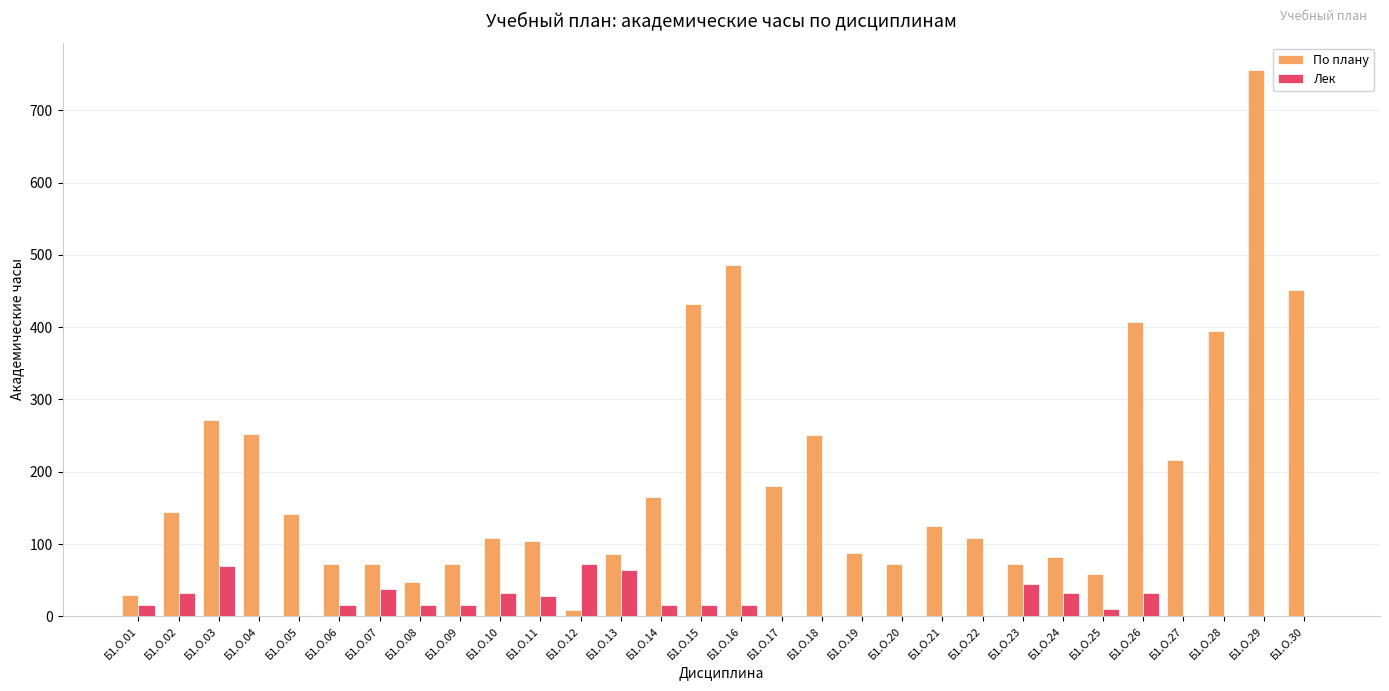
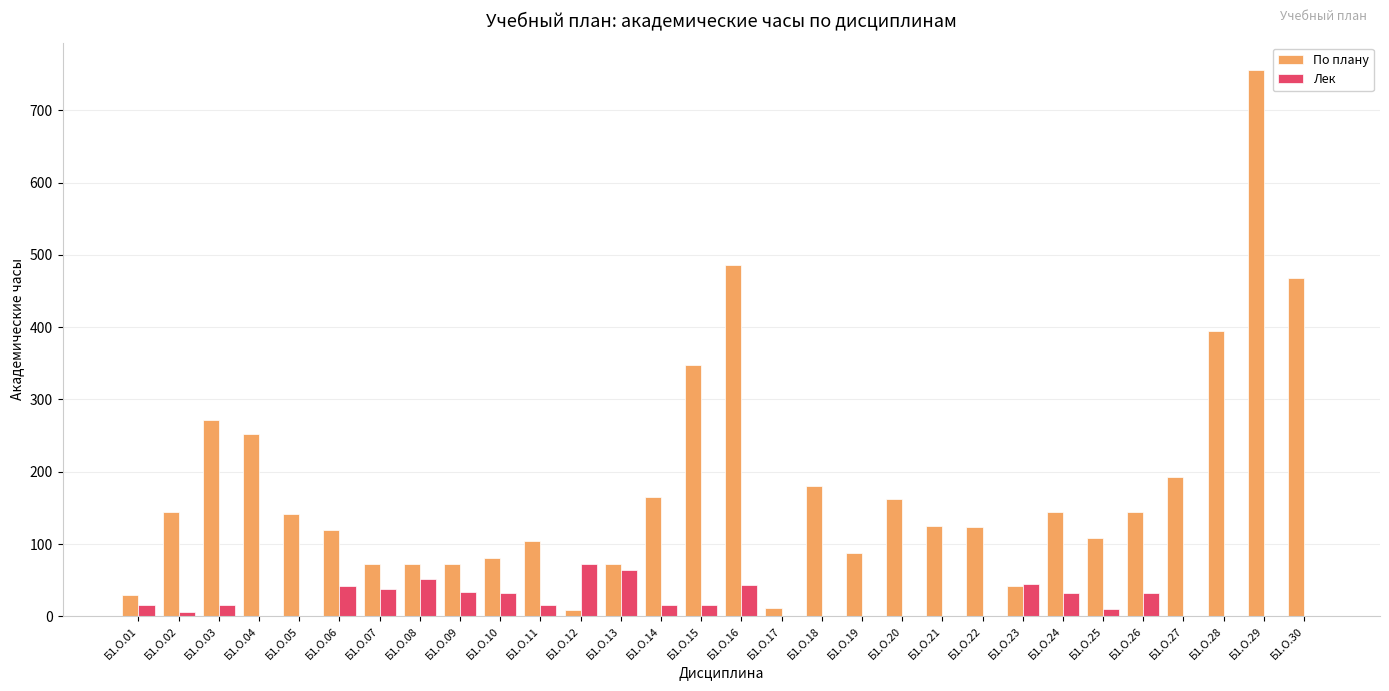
  {
    "По плану": {
      "Б1.О.01": 30,
      "Б1.О.02": 140,
      "Б1.О.03": 270,
      "Б1.О.04": 250,
      "Б1.О.05": 140,
-     "Б1.О.06": 70,
+     "Б1.О.06": 120,
      "Б1.О.07": 70,
-     "Б1.О.08": 50,
+     "Б1.О.08": 70,
      "Б1.О.09": 70,
-     "Б1.О.10": 110,
+     "Б1.О.10": 80,
      "Б1.О.11": 100,
      "Б1.О.12": 10,
-     "Б1.О.13": 90,
+     "Б1.О.13": 70,
      "Б1.О.14": 170,
-     "Б1.О.15": 430,
+     "Б1.О.15": 350,
      "Б1.О.16": 490,
-     "Б1.О.17": 180,
-     "Б1.О.18": 250,
+     "Б1.О.17": 10,
+     "Б1.О.18": 180,
      "Б1.О.19": 90,
-     "Б1.О.20": 70,
+     "Б1.О.20": 160,
      "Б1.О.21": 130,
-     "Б1.О.22": 110,
-     "Б1.О.23": 70,
-     "Б1.О.24": 80,
-     "Б1.О.25": 60,
-     "Б1.О.26": 410,
-     "Б1.О.27": 220,
+     "Б1.О.22": 120,
+     "Б1.О.23": 40,
+     "Б1.О.24": 140,
+     "Б1.О.25": 110,
+     "Б1.О.26": 140,
+     "Б1.О.27": 190,
      "Б1.О.28": 400,
      "Б1.О.29": 760,
-     "Б1.О.30": 450
+     "Б1.О.30": 470
    },
    "Лек": {
      "Б1.О.01": 20,
-     "Б1.О.02": 30,
-     "Б1.О.03": 70,
+     "Б1.О.02": 10,
+     "Б1.О.03": 20,
      "Б1.О.04": 0,
      "Б1.О.05": 0,
-     "Б1.О.06": 20,
+     "Б1.О.06": 40,
      "Б1.О.07": 40,
-     "Б1.О.08": 20,
-     "Б1.О.09": 20,
+     "Б1.О.08": 50,
+     "Б1.О.09": 30,
      "Б1.О.10": 30,
-     "Б1.О.11": 30,
+     "Б1.О.11": 20,
      "Б1.О.12": 70,
      "Б1.О.13": 60,
      "Б1.О.14": 20,
      "Б1.О.15": 20,
-     "Б1.О.16": 20,
+     "Б1.О.16": 40,
      "Б1.О.17": 0,
      "Б1.О.18": 0,
      "Б1.О.19": 0,
      "Б1.О.20": 0,
      "Б1.О.21": 0,
      "Б1.О.22": 0,
      "Б1.О.23": 50,
      "Б1.О.24": 30,
      "Б1.О.25": 10,
      "Б1.О.26": 30,
      "Б1.О.27": 0,
      "Б1.О.28": 0,
      "Б1.О.29": 0,
      "Б1.О.30": 0
    }
  }
